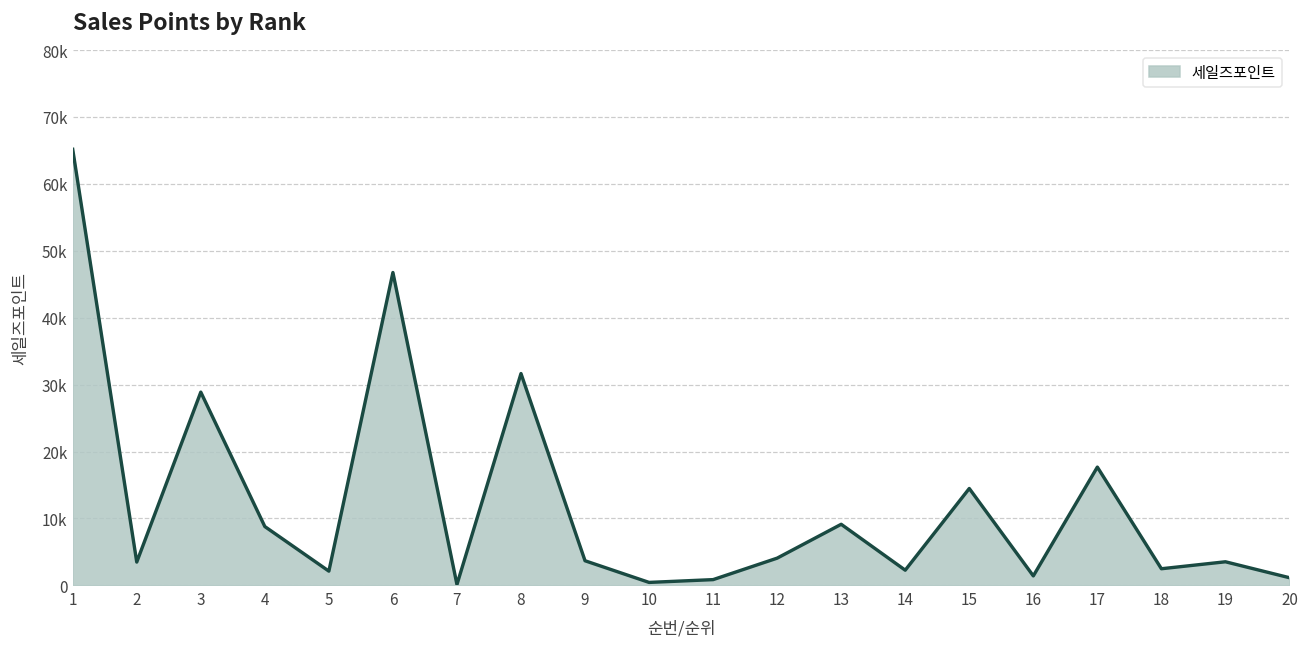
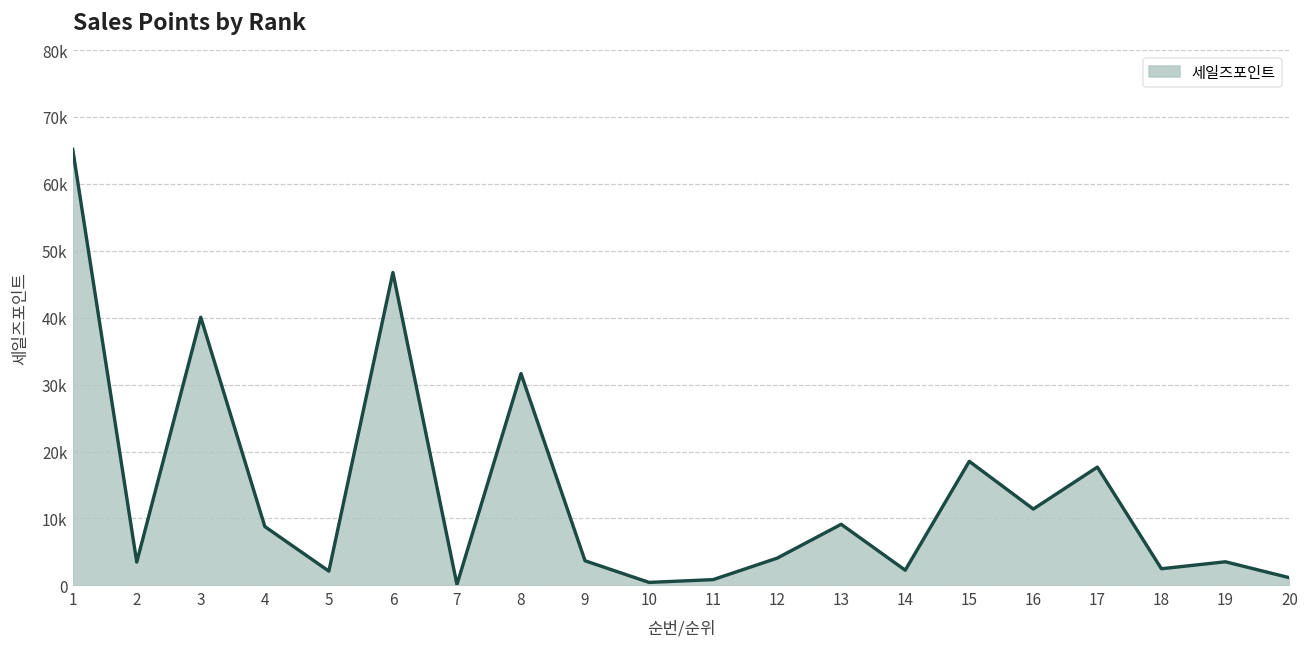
  {
    "1": 65000,
    "2": 3000,
-   "3": 29000,
+   "3": 40000,
    "4": 9000,
    "5": 2000,
    "6": 47000,
    "7": 0,
    "8": 32000,
    "9": 4000,
    "10": 0,
    "11": 1000,
    "12": 4000,
    "13": 9000,
    "14": 2000,
-   "15": 14000,
-   "16": 1000,
+   "15": 19000,
+   "16": 11000,
    "17": 18000,
    "18": 2000,
    "19": 4000,
    "20": 1000
  }
